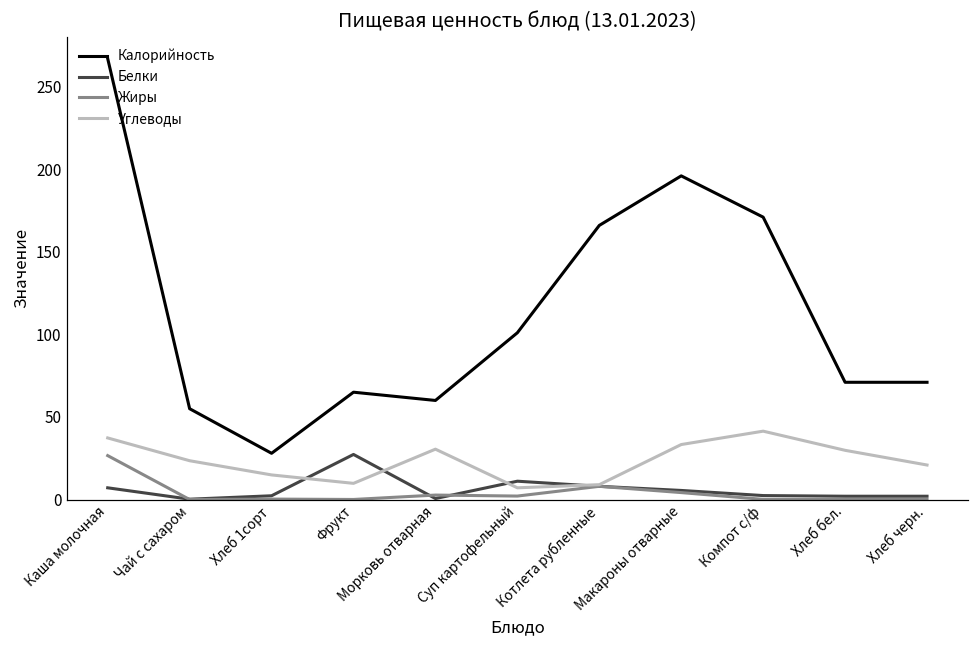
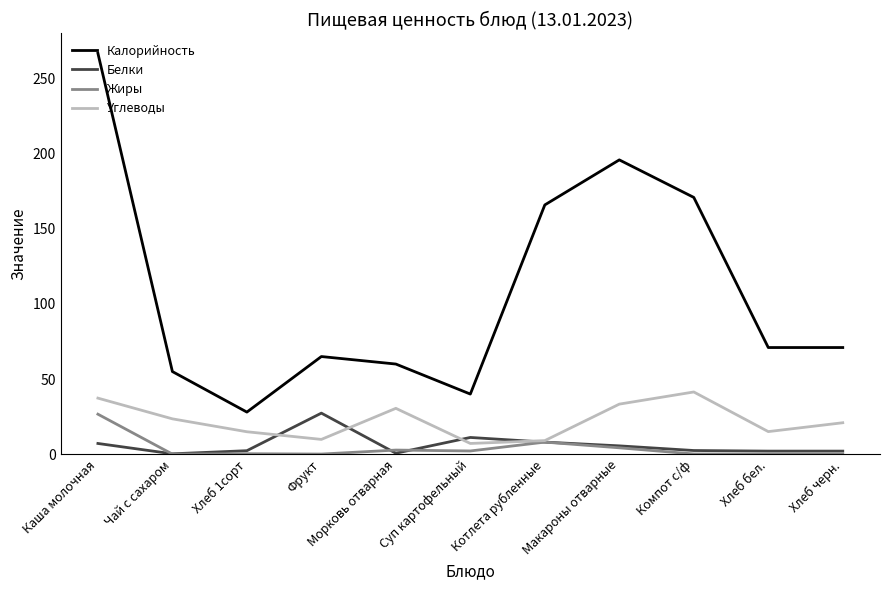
  {
    "Калорийность": {
      "Каша молочная": 267,
      "Чай с сахаром": 55,
      "Хлеб 1сорт": 28,
      "Фрукт": 65,
      "Морковь отварная": 60,
-     "Суп картофельный": 101,
+     "Суп картофельный": 40,
      "Котлета рубленные": 166,
      "Макароны отварные": 196,
      "Компот с/ф": 171,
      "Хлеб бел.": 71,
      "Хлеб черн.": 71
    },
    "Белки": {
      "Каша молочная": 7,
      "Хлеб 1сорт": 2,
      "Фрукт": 27,
      "Морковь отварная": 1,
      "Суп картофельный": 11,
      "Компот с/ф": 2,
      "Хлеб бел.": 2,
      "Хлеб черн.": 2
    },
    "Жиры": {
      "Каша молочная": 27,
      "Хлеб 1сорт": 0,
      "Фрукт": 0,
      "Морковь отварная": 3,
      "Суп картофельный": 2,
      "Компот с/ф": 0,
      "Хлеб бел.": 0,
      "Хлеб черн.": 0
    },
    "Углеводы": {
      "Каша молочная": 37,
      "Чай с сахаром": 24,
      "Хлеб 1сорт": 15,
      "Фрукт": 10,
      "Морковь отварная": 31,
      "Суп картофельный": 7,
      "Макароны отварные": 33,
      "Компот с/ф": 41,
-     "Хлеб бел.": 30,
+     "Хлеб бел.": 15,
      "Хлеб черн.": 21
    }
  }
